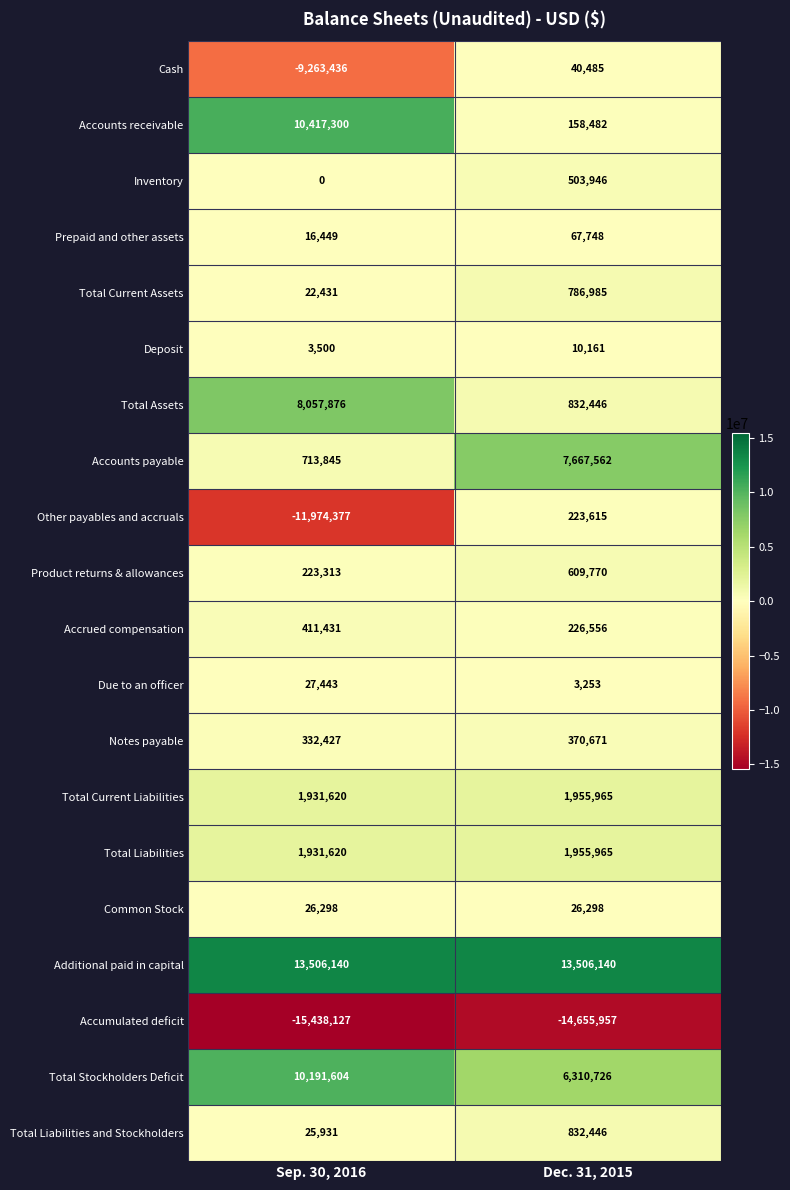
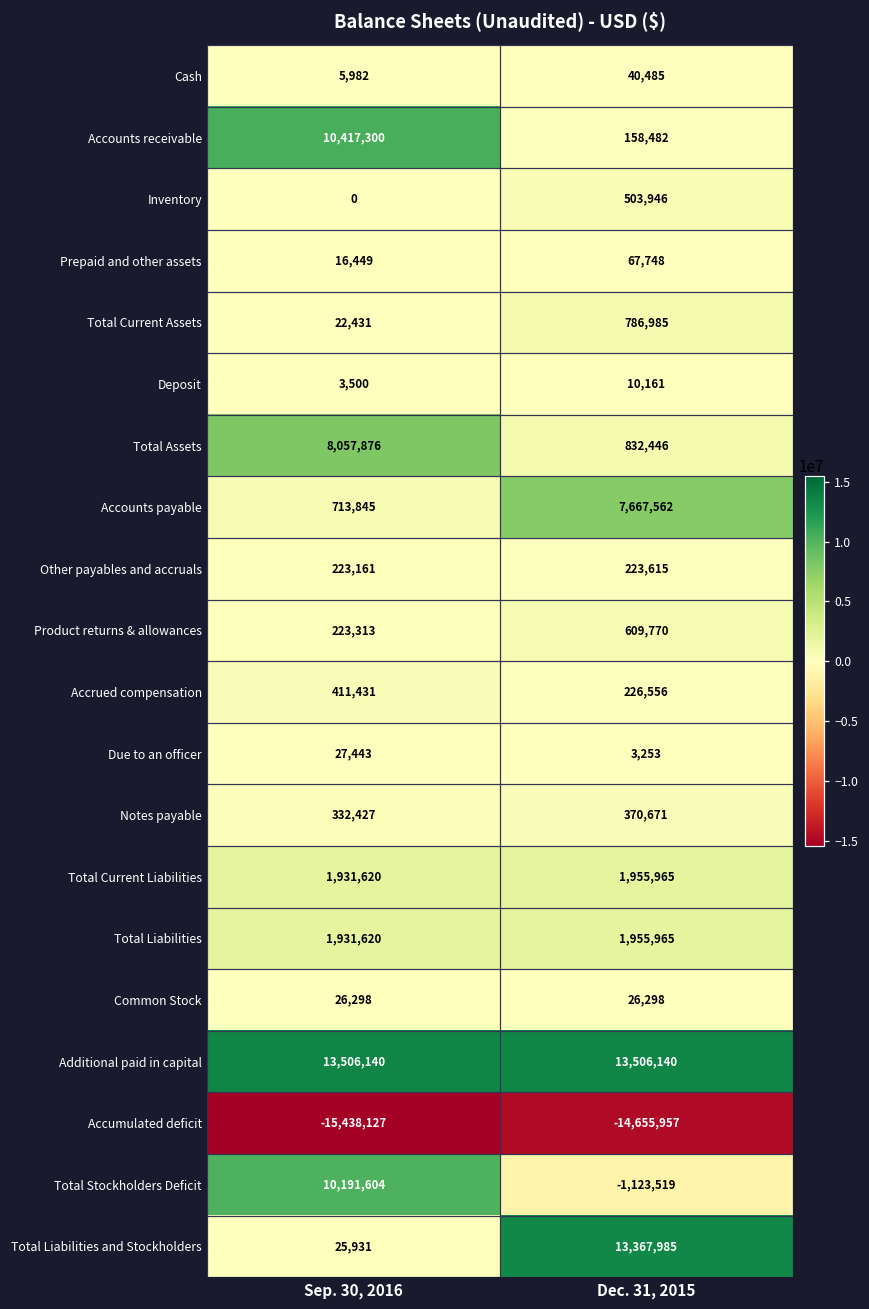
  {
    "Cash": {
-     "Sep. 30, 2016": "-9,263,436",
+     "Sep. 30, 2016": "5,982",
      "Dec. 31, 2015": "40,485"
    },
    "Accounts receivable": {
      "Sep. 30, 2016": "10,417,300",
      "Dec. 31, 2015": "158,482"
    },
    "Inventory": {
      "Sep. 30, 2016": "0",
      "Dec. 31, 2015": "503,946"
    },
    "Prepaid and other assets": {
      "Sep. 30, 2016": "16,449",
      "Dec. 31, 2015": "67,748"
    },
    "Total Current Assets": {
      "Sep. 30, 2016": "22,431",
      "Dec. 31, 2015": "786,985"
    },
    "Deposit": {
      "Sep. 30, 2016": "3,500",
      "Dec. 31, 2015": "10,161"
    },
    "Total Assets": {
      "Sep. 30, 2016": "8,057,876",
      "Dec. 31, 2015": "832,446"
    },
    "Accounts payable": {
      "Sep. 30, 2016": "713,845",
      "Dec. 31, 2015": "7,667,562"
    },
    "Other payables and accruals": {
-     "Sep. 30, 2016": "-11,974,377",
+     "Sep. 30, 2016": "223,161",
      "Dec. 31, 2015": "223,615"
    },
    "Product returns & allowances": {
      "Sep. 30, 2016": "223,313",
      "Dec. 31, 2015": "609,770"
    },
    "Accrued compensation": {
      "Sep. 30, 2016": "411,431",
      "Dec. 31, 2015": "226,556"
    },
    "Due to an officer": {
      "Sep. 30, 2016": "27,443",
      "Dec. 31, 2015": "3,253"
    },
    "Notes payable": {
      "Sep. 30, 2016": "332,427",
      "Dec. 31, 2015": "370,671"
    },
    "Total Current Liabilities": {
      "Sep. 30, 2016": "1,931,620",
      "Dec. 31, 2015": "1,955,965"
    },
    "Total Liabilities": {
      "Sep. 30, 2016": "1,931,620",
      "Dec. 31, 2015": "1,955,965"
    },
    "Common Stock": {
      "Sep. 30, 2016": "26,298",
      "Dec. 31, 2015": "26,298"
    },
    "Additional paid in capital": {
      "Sep. 30, 2016": "13,506,140",
      "Dec. 31, 2015": "13,506,140"
    },
    "Accumulated deficit": {
      "Sep. 30, 2016": "-15,438,127",
      "Dec. 31, 2015": "-14,655,957"
    },
    "Total Stockholders Deficit": {
      "Sep. 30, 2016": "10,191,604",
-     "Dec. 31, 2015": "6,310,726"
+     "Dec. 31, 2015": "-1,123,519"
    },
    "Total Liabilities and Stockholders": {
      "Sep. 30, 2016": "25,931",
-     "Dec. 31, 2015": "832,446"
+     "Dec. 31, 2015": "13,367,985"
    }
  }
